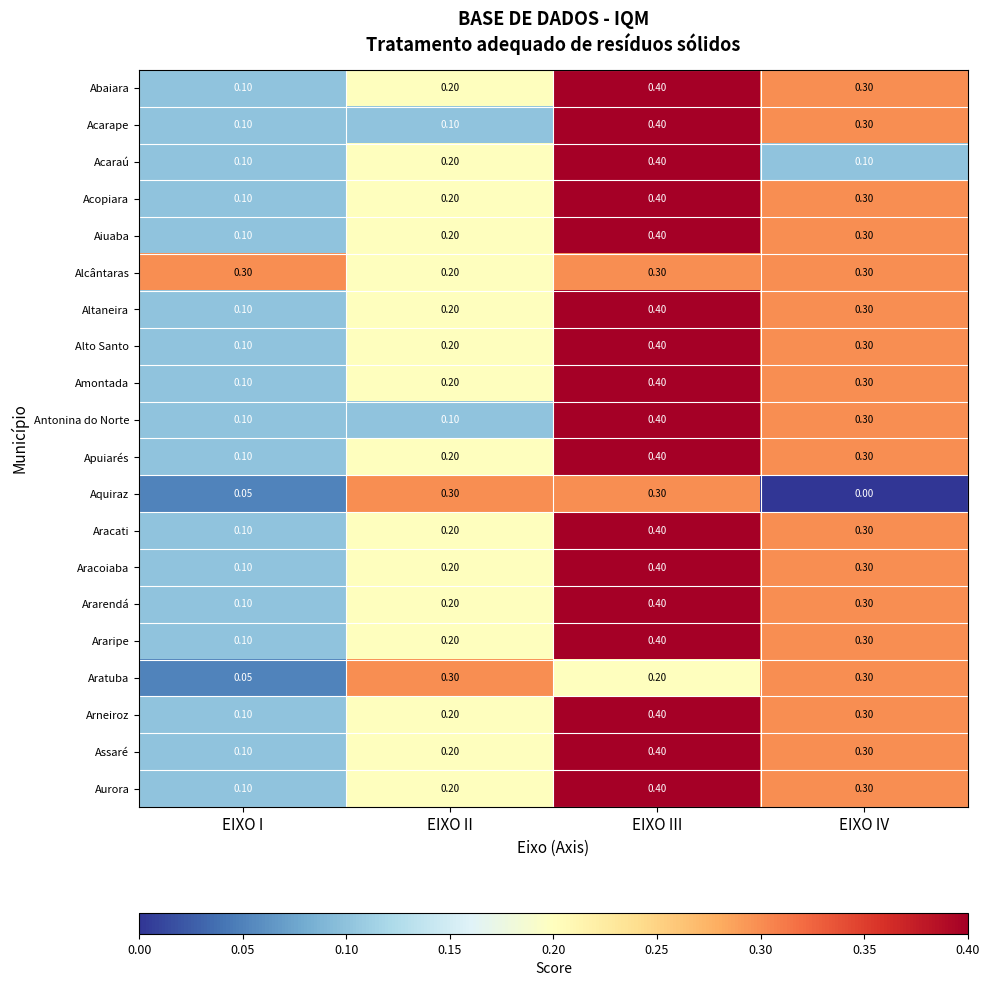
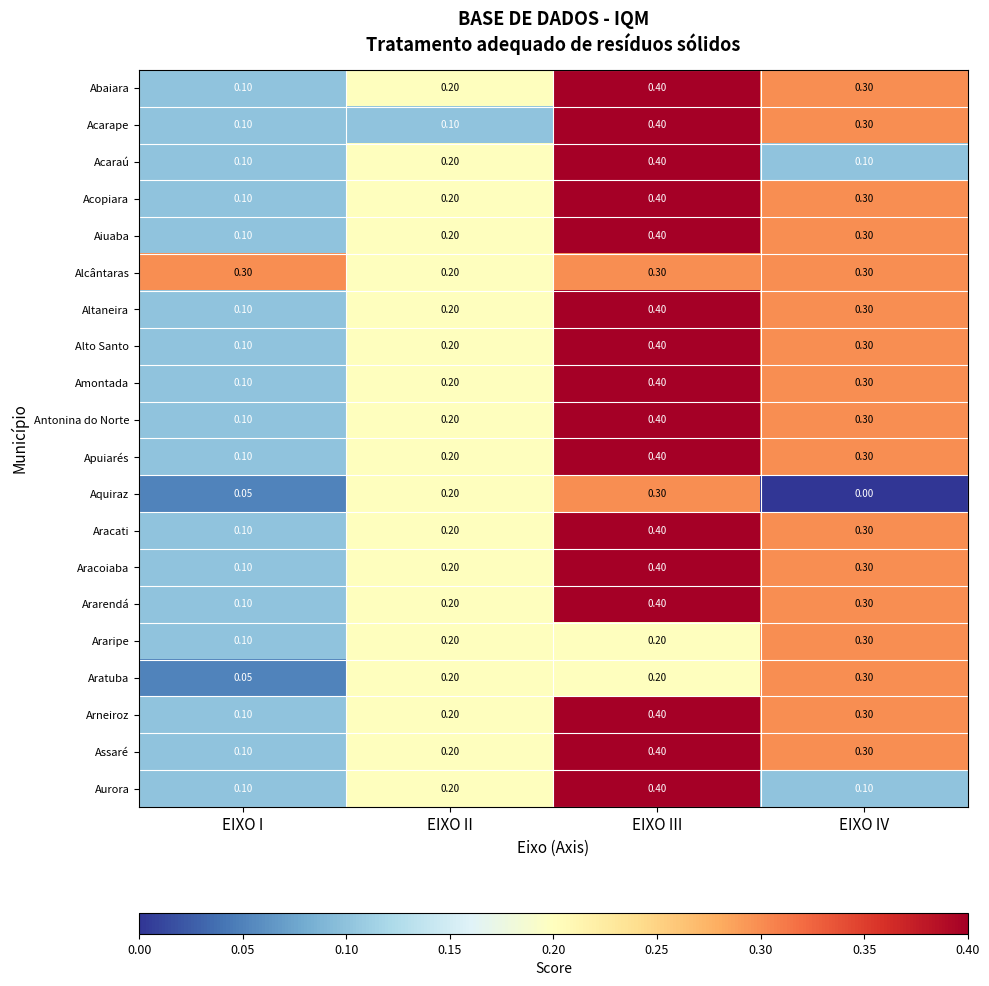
  {
    "Abaiara": {
      "EIXO I": 0.10,
      "EIXO II": 0.20,
      "EIXO III": 0.40,
      "EIXO IV": 0.30
    },
    "Acarape": {
      "EIXO I": 0.10,
      "EIXO II": 0.10,
      "EIXO III": 0.40,
      "EIXO IV": 0.30
    },
    "Acaraú": {
      "EIXO I": 0.10,
      "EIXO II": 0.20,
      "EIXO III": 0.40,
      "EIXO IV": 0.10
    },
    "Acopiara": {
      "EIXO I": 0.10,
      "EIXO II": 0.20,
      "EIXO III": 0.40,
      "EIXO IV": 0.30
    },
    "Aiuaba": {
      "EIXO I": 0.10,
      "EIXO II": 0.20,
      "EIXO III": 0.40,
      "EIXO IV": 0.30
    },
    "Alcântaras": {
      "EIXO I": 0.30,
      "EIXO II": 0.20,
      "EIXO III": 0.30,
      "EIXO IV": 0.30
    },
    "Altaneira": {
      "EIXO I": 0.10,
      "EIXO II": 0.20,
      "EIXO III": 0.40,
      "EIXO IV": 0.30
    },
    "Alto Santo": {
      "EIXO I": 0.10,
      "EIXO II": 0.20,
      "EIXO III": 0.40,
      "EIXO IV": 0.30
    },
    "Amontada": {
      "EIXO I": 0.10,
      "EIXO II": 0.20,
      "EIXO III": 0.40,
      "EIXO IV": 0.30
    },
    "Antonina do Norte": {
      "EIXO I": 0.10,
-     "EIXO II": 0.10,
+     "EIXO II": 0.20,
      "EIXO III": 0.40,
      "EIXO IV": 0.30
    },
    "Apuiarés": {
      "EIXO I": 0.10,
      "EIXO II": 0.20,
      "EIXO III": 0.40,
      "EIXO IV": 0.30
    },
    "Aquiraz": {
      "EIXO I": 0.05,
-     "EIXO II": 0.30,
+     "EIXO II": 0.20,
      "EIXO III": 0.30,
      "EIXO IV": 0.00
    },
    "Aracati": {
      "EIXO I": 0.10,
      "EIXO II": 0.20,
      "EIXO III": 0.40,
      "EIXO IV": 0.30
    },
    "Aracoiaba": {
      "EIXO I": 0.10,
      "EIXO II": 0.20,
      "EIXO III": 0.40,
      "EIXO IV": 0.30
    },
    "Ararendá": {
      "EIXO I": 0.10,
      "EIXO II": 0.20,
      "EIXO III": 0.40,
      "EIXO IV": 0.30
    },
    "Araripe": {
      "EIXO I": 0.10,
      "EIXO II": 0.20,
-     "EIXO III": 0.40,
+     "EIXO III": 0.20,
      "EIXO IV": 0.30
    },
    "Aratuba": {
      "EIXO I": 0.05,
-     "EIXO II": 0.30,
+     "EIXO II": 0.20,
      "EIXO III": 0.20,
      "EIXO IV": 0.30
    },
    "Arneiroz": {
      "EIXO I": 0.10,
      "EIXO II": 0.20,
      "EIXO III": 0.40,
      "EIXO IV": 0.30
    },
    "Assaré": {
      "EIXO I": 0.10,
      "EIXO II": 0.20,
      "EIXO III": 0.40,
      "EIXO IV": 0.30
    },
    "Aurora": {
      "EIXO I": 0.10,
      "EIXO II": 0.20,
      "EIXO III": 0.40,
-     "EIXO IV": 0.30
+     "EIXO IV": 0.10
    }
  }
